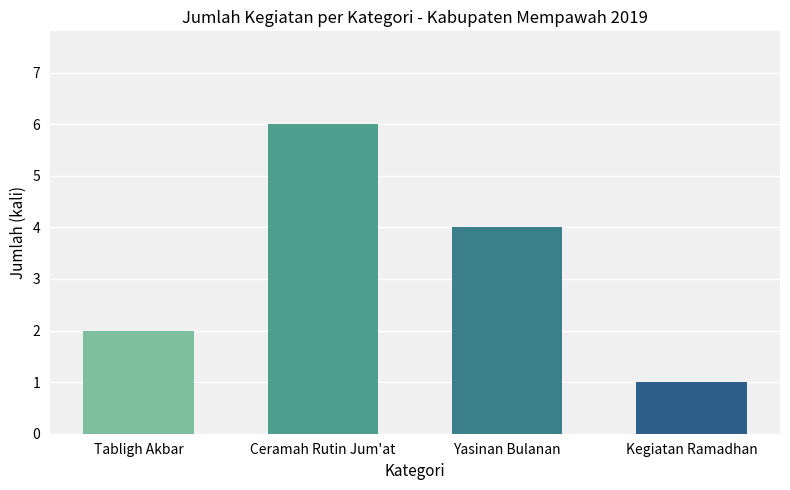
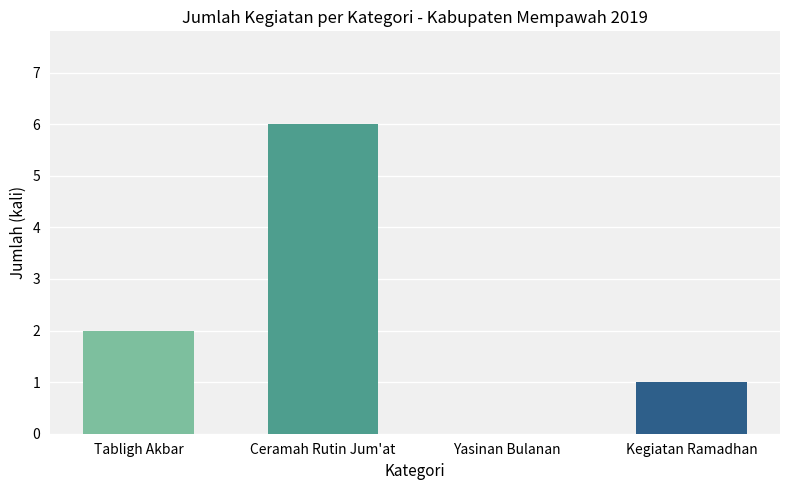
  {
    "Tabligh Akbar": 2,
    "Ceramah Rutin Jum'at": 6,
-   "Yasinan Bulanan": 4,
+   "Yasinan Bulanan": 0,
    "Kegiatan Ramadhan": 1
  }
